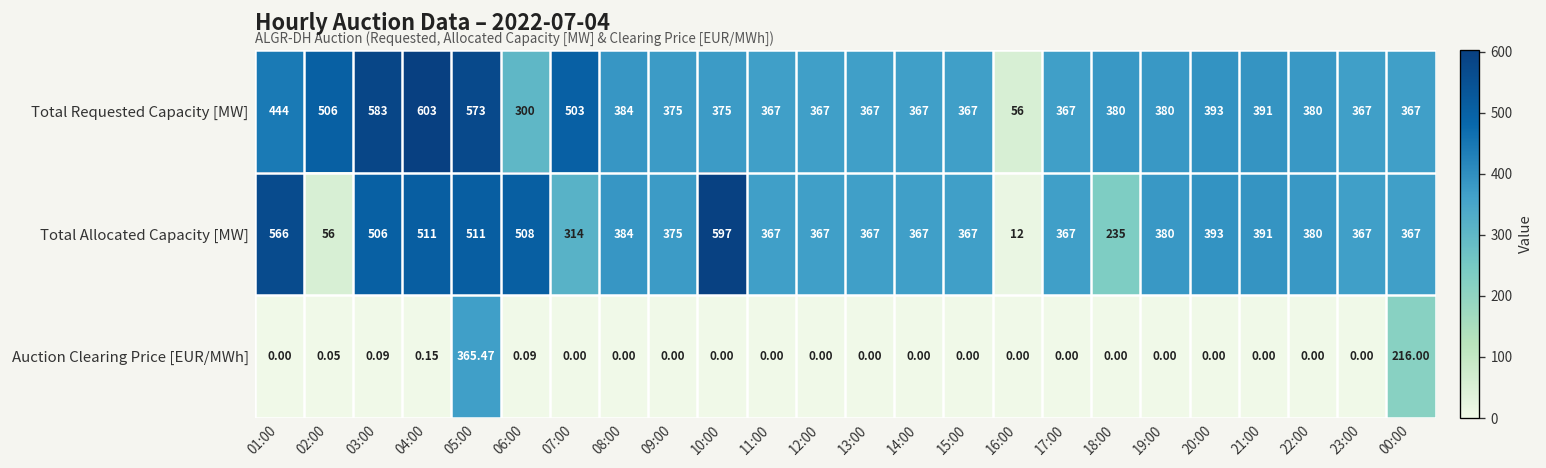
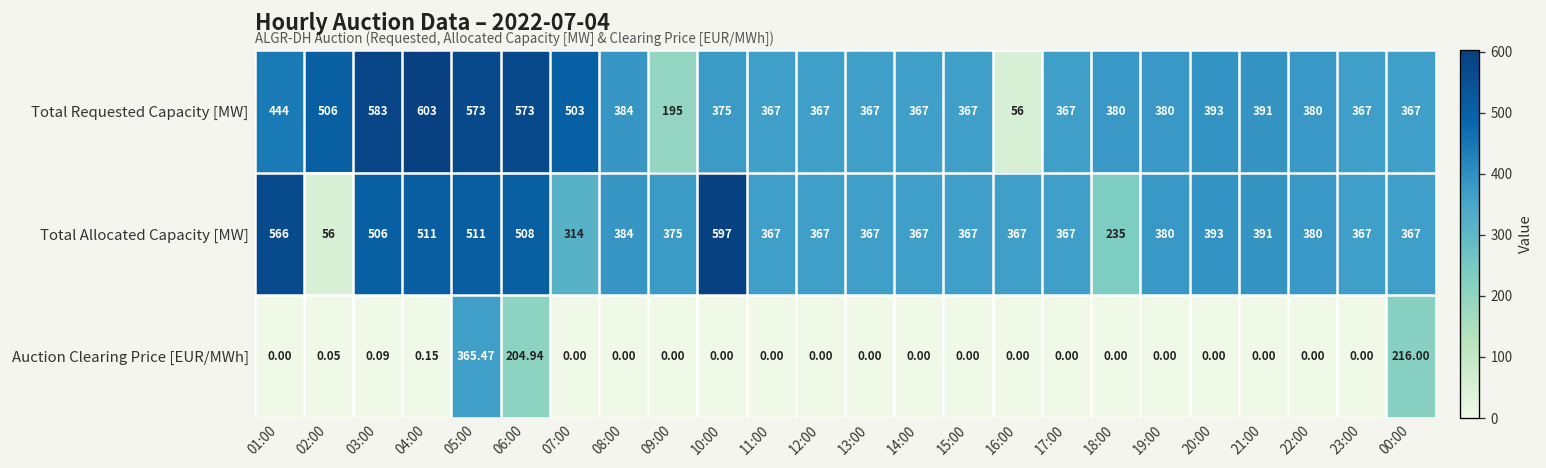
  {
    "Total Requested Capacity [MW]": {
      "01:00": 444,
      "02:00": 506,
      "03:00": 583,
      "04:00": 603,
      "05:00": 573,
-     "06:00": 300,
+     "06:00": 573,
      "07:00": 503,
      "08:00": 384,
-     "09:00": 375,
+     "09:00": 195,
      "10:00": 375,
      "11:00": 367,
      "12:00": 367,
      "13:00": 367,
      "14:00": 367,
      "15:00": 367,
      "16:00": 56,
      "17:00": 367,
      "18:00": 380,
      "19:00": 380,
      "20:00": 393,
      "21:00": 391,
      "22:00": 380,
      "23:00": 367,
      "00:00": 367
    },
    "Total Allocated Capacity [MW]": {
      "01:00": 566,
      "02:00": 56,
      "03:00": 506,
      "04:00": 511,
      "05:00": 511,
      "06:00": 508,
      "07:00": 314,
      "08:00": 384,
      "09:00": 375,
      "10:00": 597,
      "11:00": 367,
      "12:00": 367,
      "13:00": 367,
      "14:00": 367,
      "15:00": 367,
-     "16:00": 12,
+     "16:00": 367,
      "17:00": 367,
      "18:00": 235,
      "19:00": 380,
      "20:00": 393,
      "21:00": 391,
      "22:00": 380,
      "23:00": 367,
      "00:00": 367
    },
    "Auction Clearing Price [EUR/MWh]": {
      "01:00": 0.00,
      "02:00": 0.05,
      "03:00": 0.09,
      "04:00": 0.15,
      "05:00": 365.47,
-     "06:00": 0.09,
+     "06:00": 204.94,
      "07:00": 0.00,
      "08:00": 0.00,
      "09:00": 0.00,
      "10:00": 0.00,
      "11:00": 0.00,
      "12:00": 0.00,
      "13:00": 0.00,
      "14:00": 0.00,
      "15:00": 0.00,
      "16:00": 0.00,
      "17:00": 0.00,
      "18:00": 0.00,
      "19:00": 0.00,
      "20:00": 0.00,
      "21:00": 0.00,
      "22:00": 0.00,
      "23:00": 0.00,
      "00:00": 216.00
    }
  }
